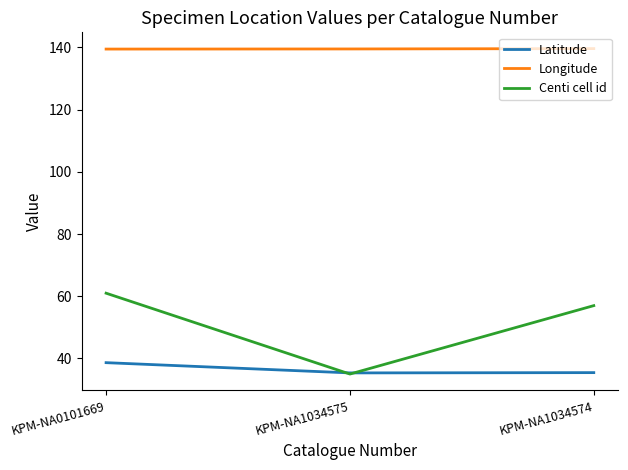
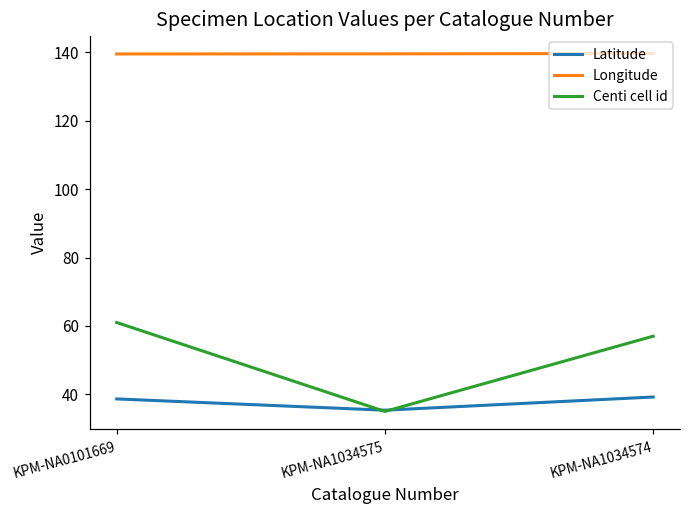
  {
    "Latitude": {
      "KPM-NA0101669": 39,
-     "KPM-NA1034574": 35
+     "KPM-NA1034574": 39
    },
    "Longitude": {
      "KPM-NA0101669": 139,
      "KPM-NA1034575": 140
    },
    "Centi cell id": {
      "KPM-NA0101669": 61,
      "KPM-NA1034574": 57
    }
  }
